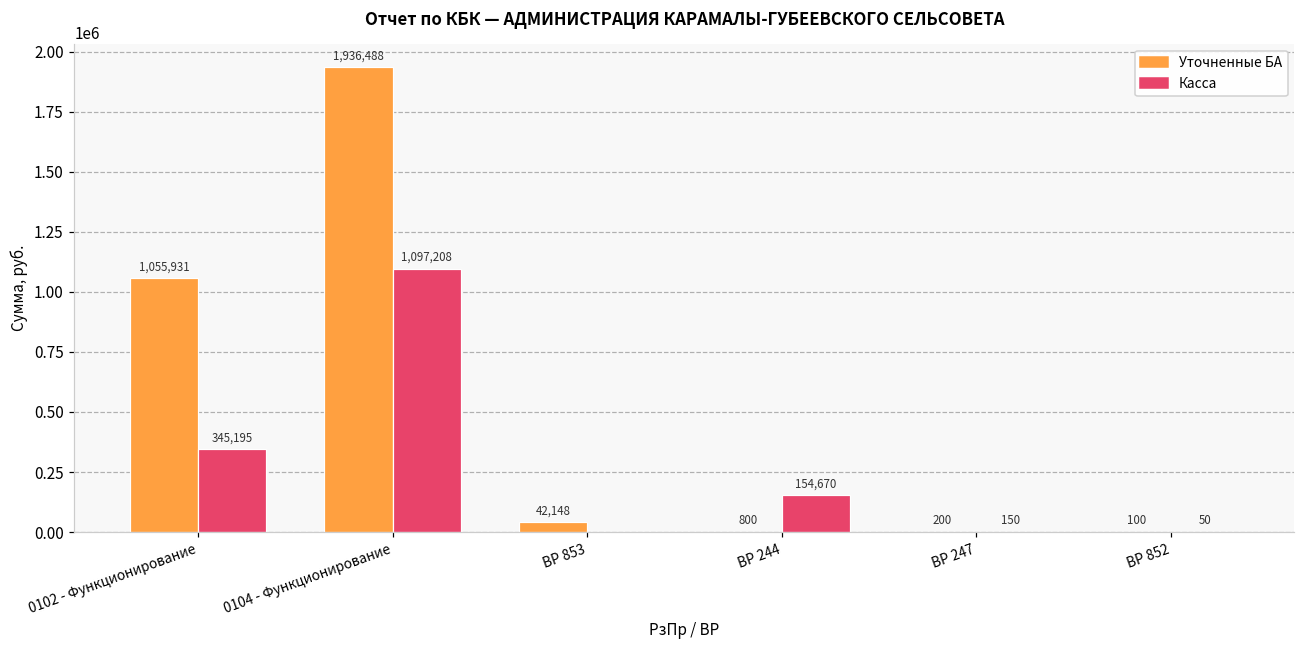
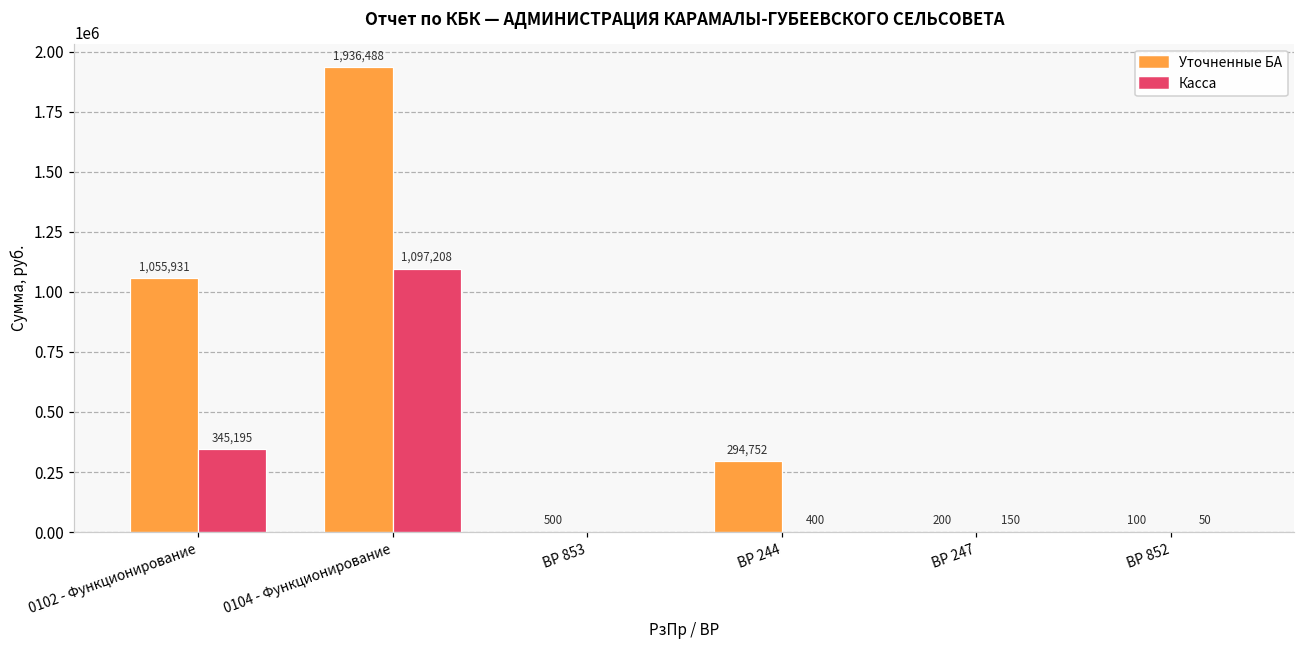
  {
    "Уточненные БА": {
      "0102 - Функционирование": "1,055,931",
      "0104 - Функционирование": "1,936,488",
-     "ВР 853": "42,148",
-     "ВР 244": "800",
+     "ВР 853": "500",
+     "ВР 244": "294,752",
      "ВР 247": "200",
      "ВР 852": "100"
    },
    "Касса": {
      "0102 - Функционирование": "345,195",
      "0104 - Функционирование": "1,097,208",
-     "ВР 244": "154,670",
+     "ВР 244": "400",
      "ВР 247": "150",
      "ВР 852": "50"
    }
  }
